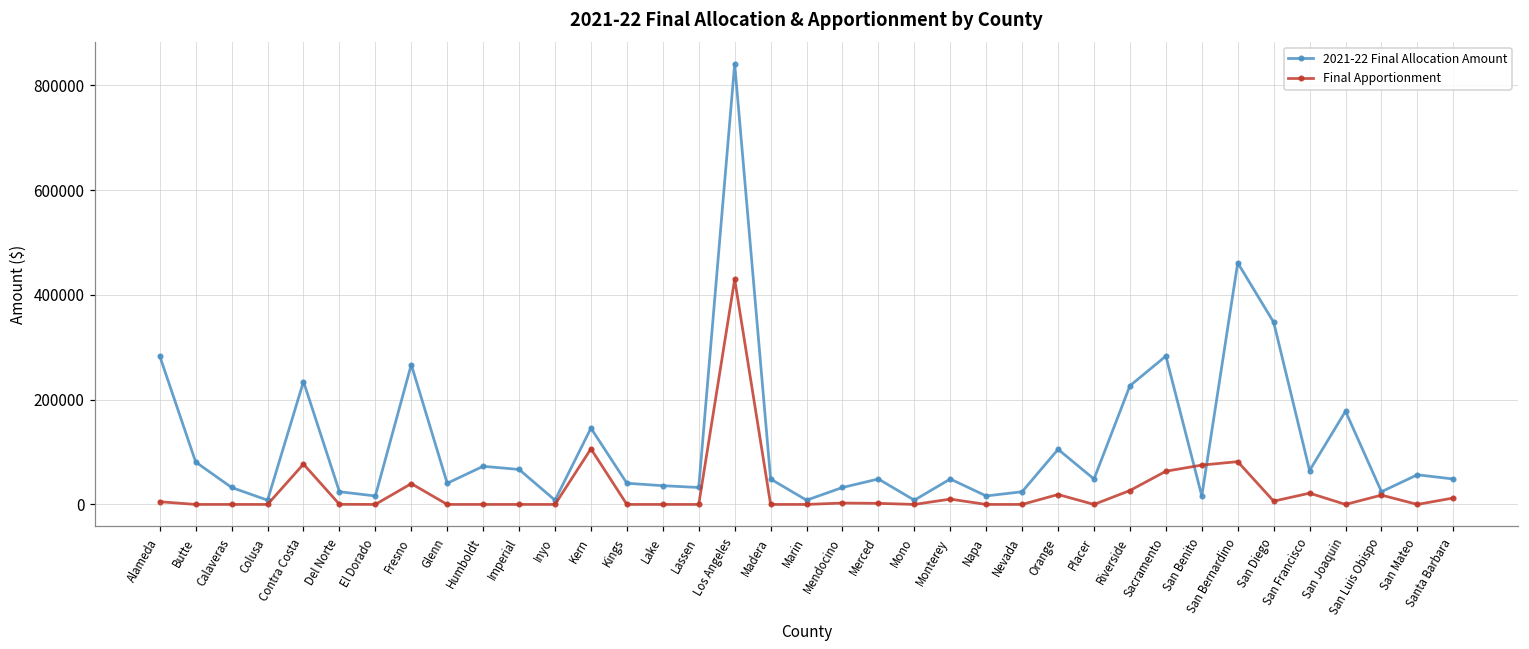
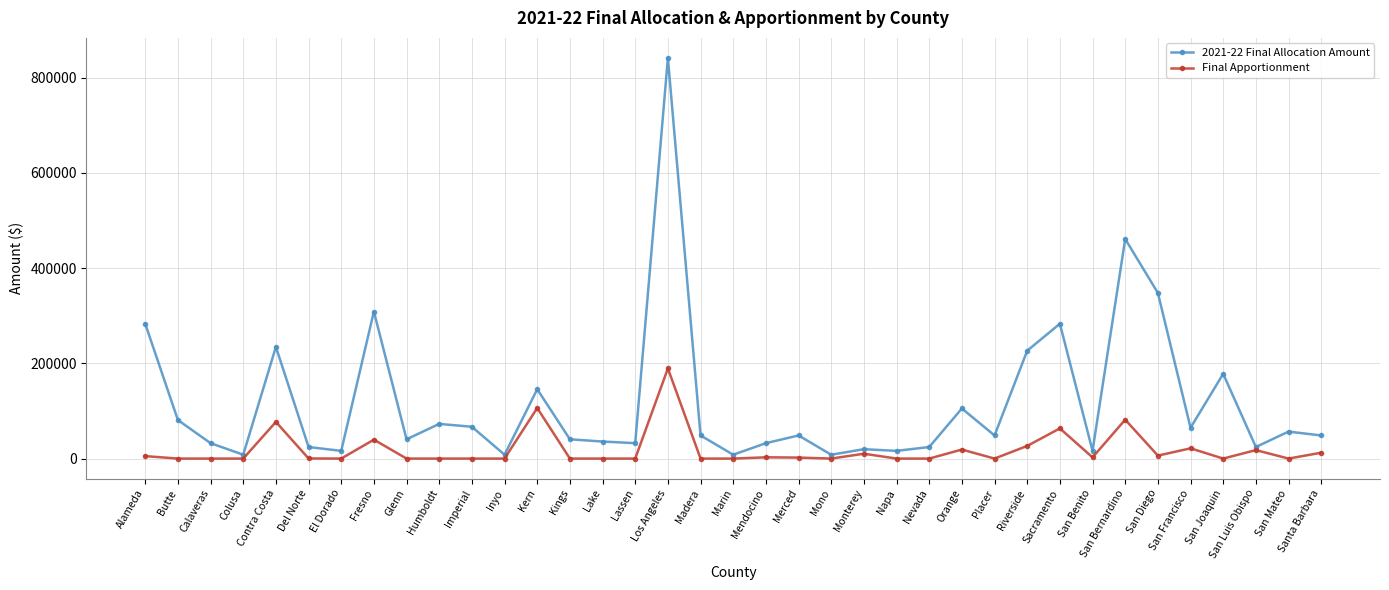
  {
    "2021-22 Final Allocation Amount": {
      "Alameda": 280000,
      "Butte": 80000,
      "Calaveras": 30000,
      "Colusa": 10000,
      "Contra Costa": 230000,
      "Del Norte": 20000,
      "El Dorado": 20000,
-     "Fresno": 270000,
+     "Fresno": 310000,
      "Glenn": 40000,
      "Humboldt": 70000,
      "Imperial": 70000,
      "Inyo": 10000,
      "Kern": 150000,
      "Kings": 40000,
      "Lake": 40000,
      "Lassen": 30000,
      "Los Angeles": 840000,
      "Madera": 50000,
      "Marin": 10000,
      "Mendocino": 30000,
      "Merced": 50000,
      "Mono": 10000,
-     "Monterey": 50000,
+     "Monterey": 20000,
      "Napa": 20000,
      "Nevada": 20000,
      "Orange": 110000,
      "Placer": 50000,
      "Riverside": 230000,
      "Sacramento": 280000,
      "San Benito": 20000,
      "San Bernardino": 460000,
      "San Diego": 350000,
      "San Francisco": 60000,
      "San Joaquin": 180000,
      "San Luis Obispo": 20000,
      "San Mateo": 60000,
      "Santa Barbara": 50000
    },
    "Final Apportionment": {
      "Alameda": 10000,
      "Butte": 0,
      "Calaveras": 0,
      "Colusa": 0,
      "Contra Costa": 80000,
      "Del Norte": 0,
      "El Dorado": 0,
      "Fresno": 40000,
      "Glenn": 0,
      "Humboldt": 0,
      "Imperial": 0,
      "Inyo": 0,
      "Kern": 110000,
      "Kings": 0,
      "Lake": 0,
      "Lassen": 0,
-     "Los Angeles": 430000,
+     "Los Angeles": 190000,
      "Madera": 0,
      "Marin": 0,
      "Mendocino": 0,
      "Merced": 0,
      "Mono": 0,
      "Monterey": 10000,
      "Napa": 0,
      "Nevada": 0,
      "Orange": 20000,
      "Placer": 0,
      "Riverside": 30000,
      "Sacramento": 60000,
-     "San Benito": 80000,
+     "San Benito": 0,
      "San Bernardino": 80000,
      "San Diego": 10000,
      "San Francisco": 20000,
      "San Joaquin": 0,
      "San Luis Obispo": 20000,
      "San Mateo": 0,
      "Santa Barbara": 10000
    }
  }
